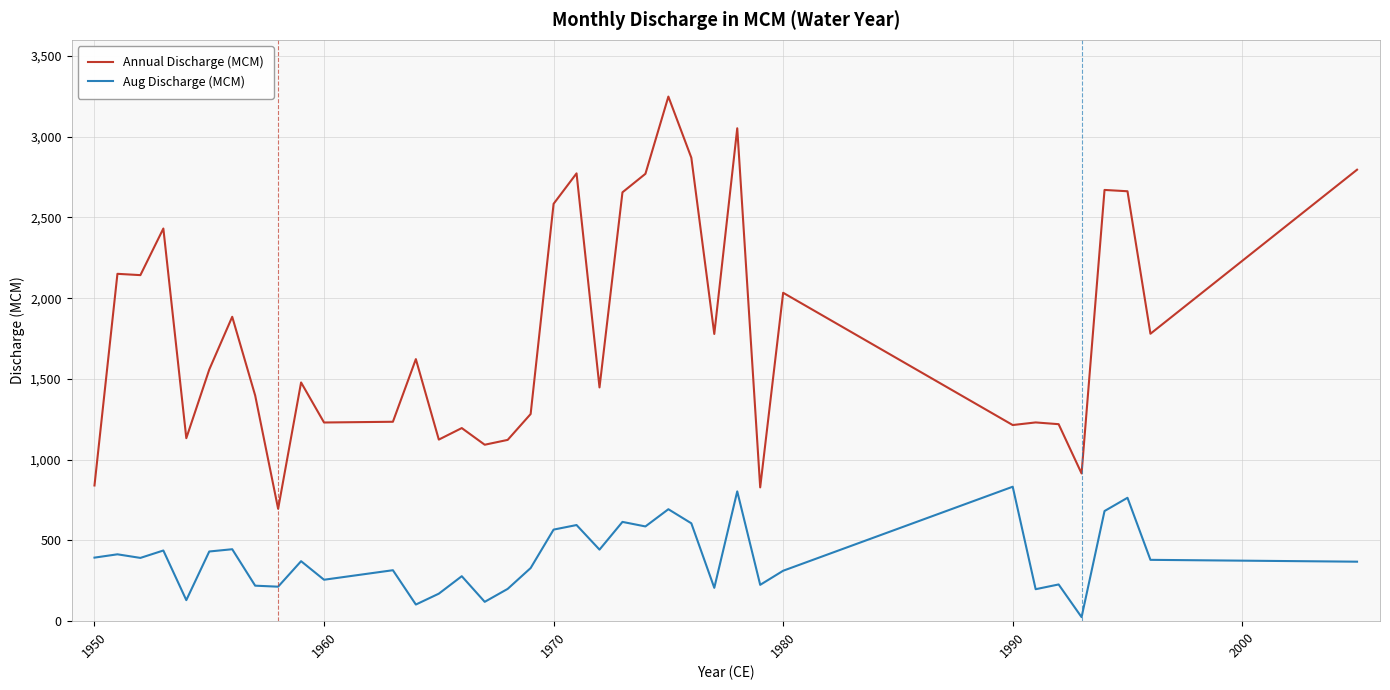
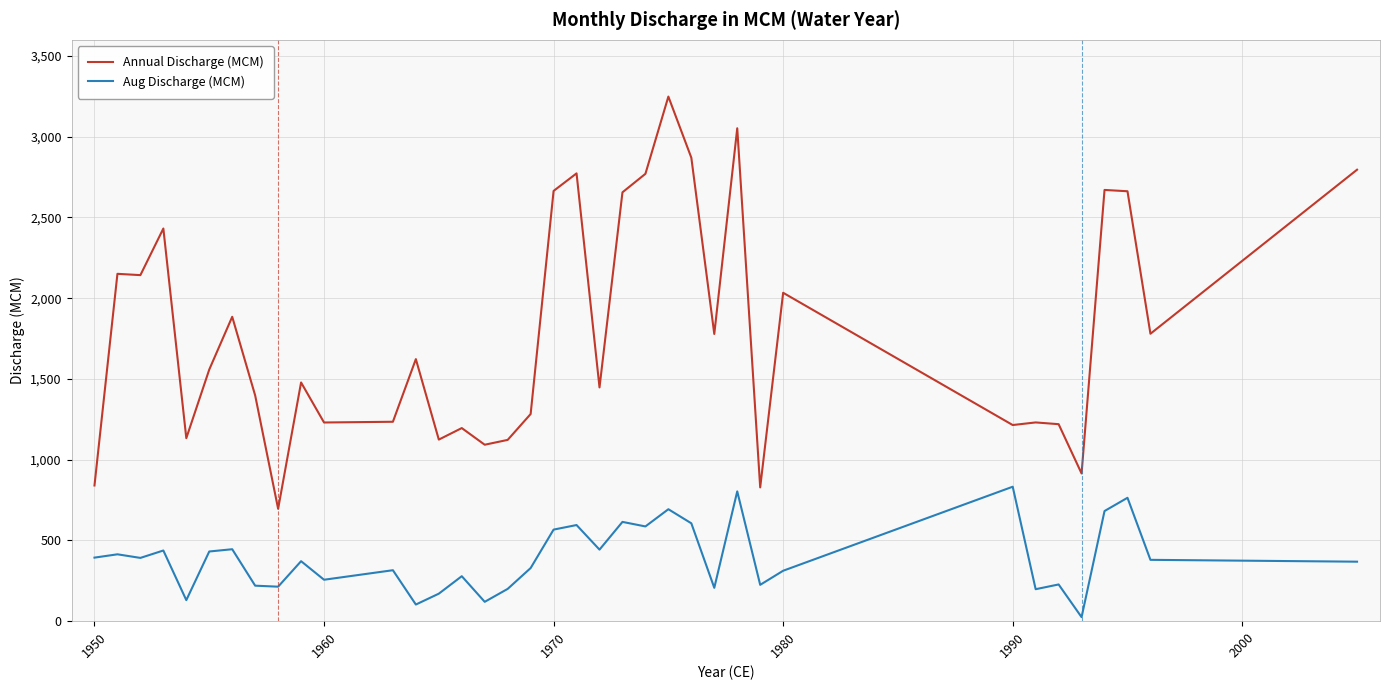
  {
    "Annual Discharge (MCM)": {
      "1950": "840",
      "1960": "1,230",
-     "1970": "2,580",
+     "1970": "2,660",
      "1980": "2,030",
      "1990": "1,210"
    },
    "Aug Discharge (MCM)": {
      "1950": "390",
      "1960": "260",
      "1970": "570",
      "1980": "310",
      "1990": "830"
    }
  }
